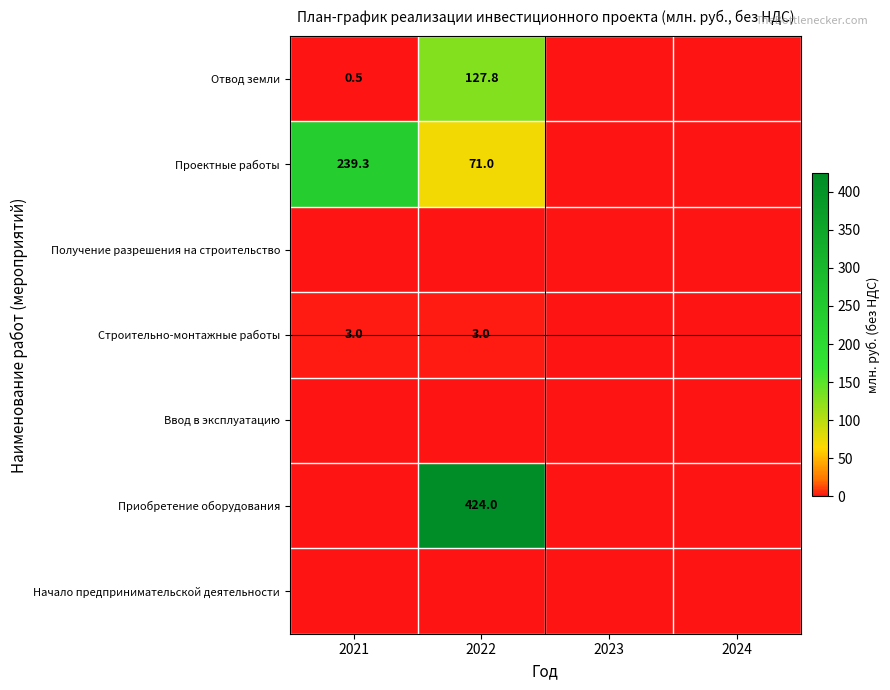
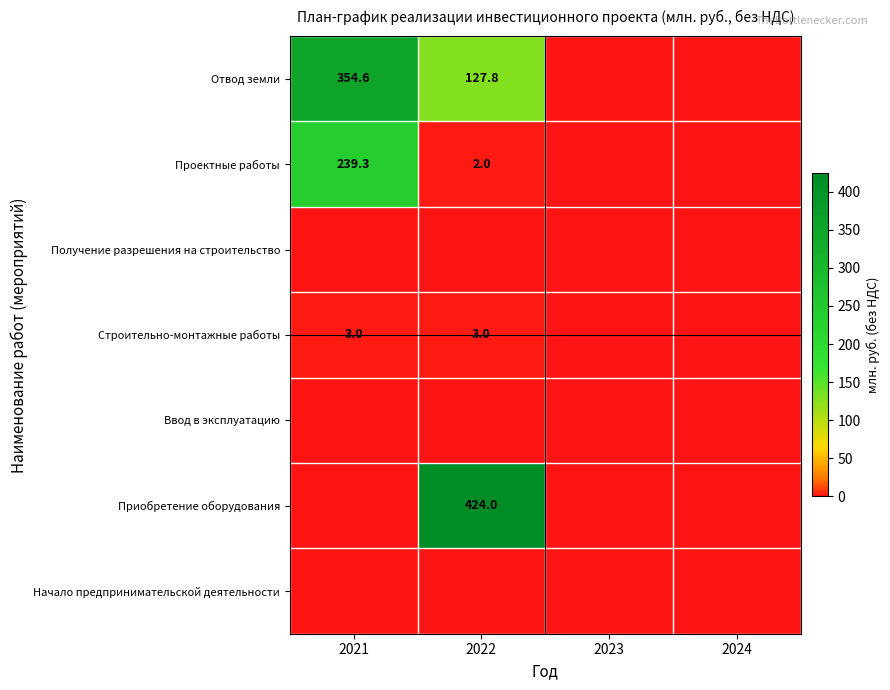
  {
    "Отвод земли": {
-     "2021": 0.5,
+     "2021": 354.6,
      "2022": 127.8
    },
    "Проектные работы": {
      "2021": 239.3,
-     "2022": 71.0
+     "2022": 2.0
    },
    "Строительно-монтажные работы": {
      "2021": 3.0,
      "2022": 3.0
    },
    "Приобретение оборудования": {
      "2022": 424.0
    }
  }
